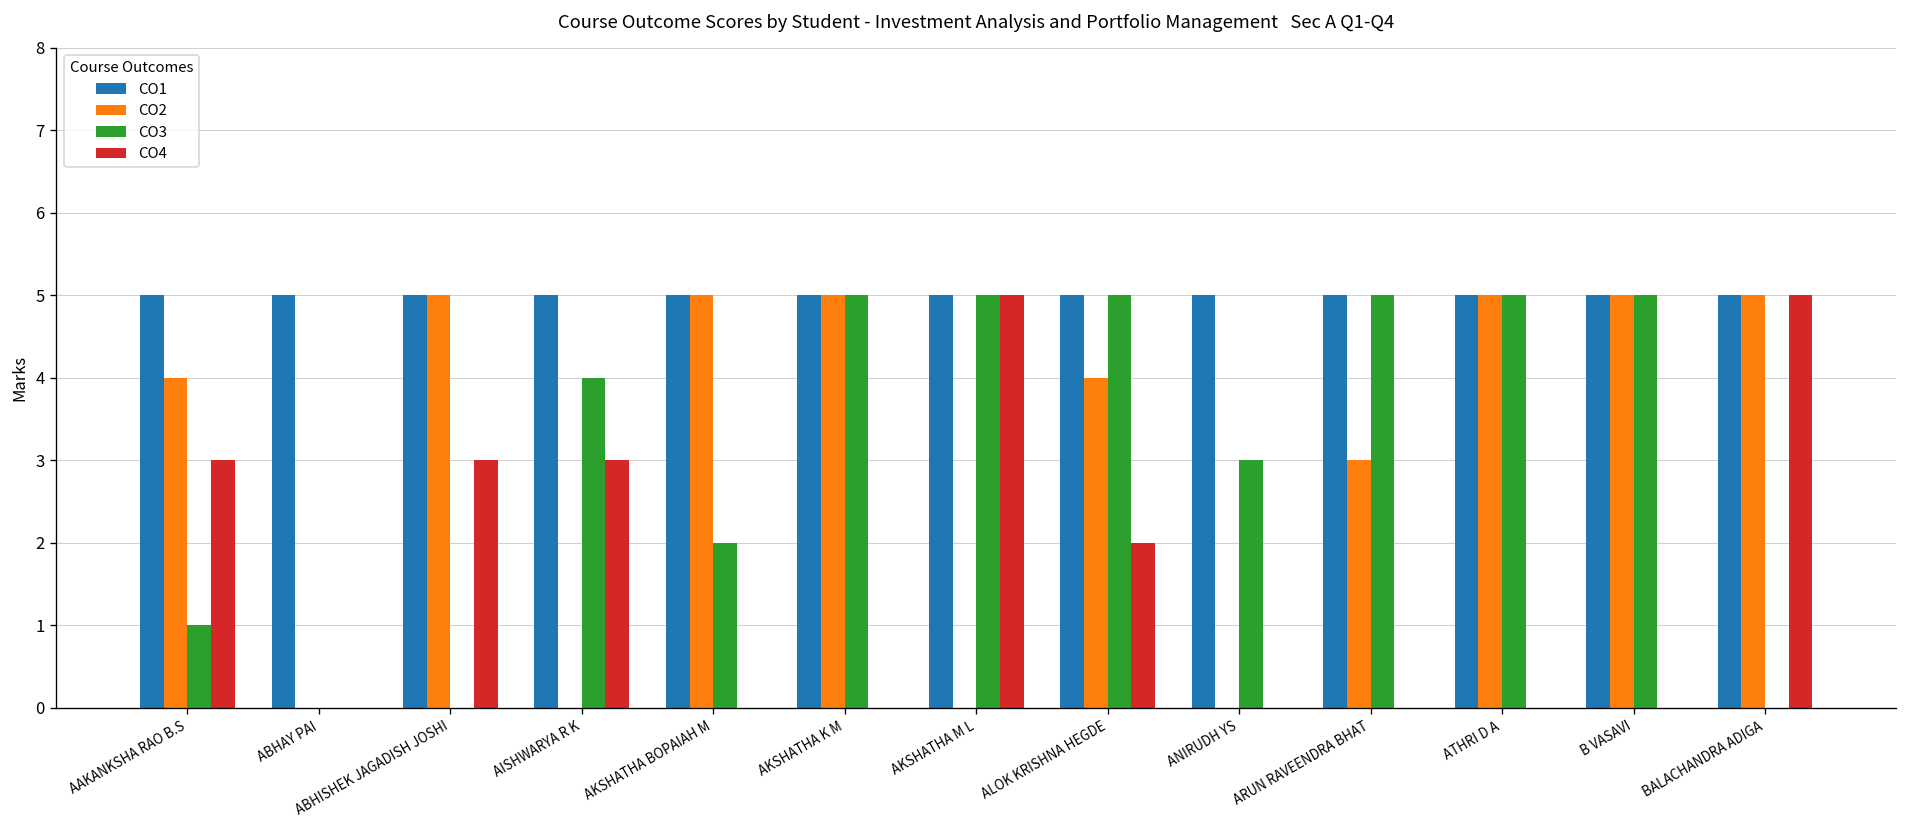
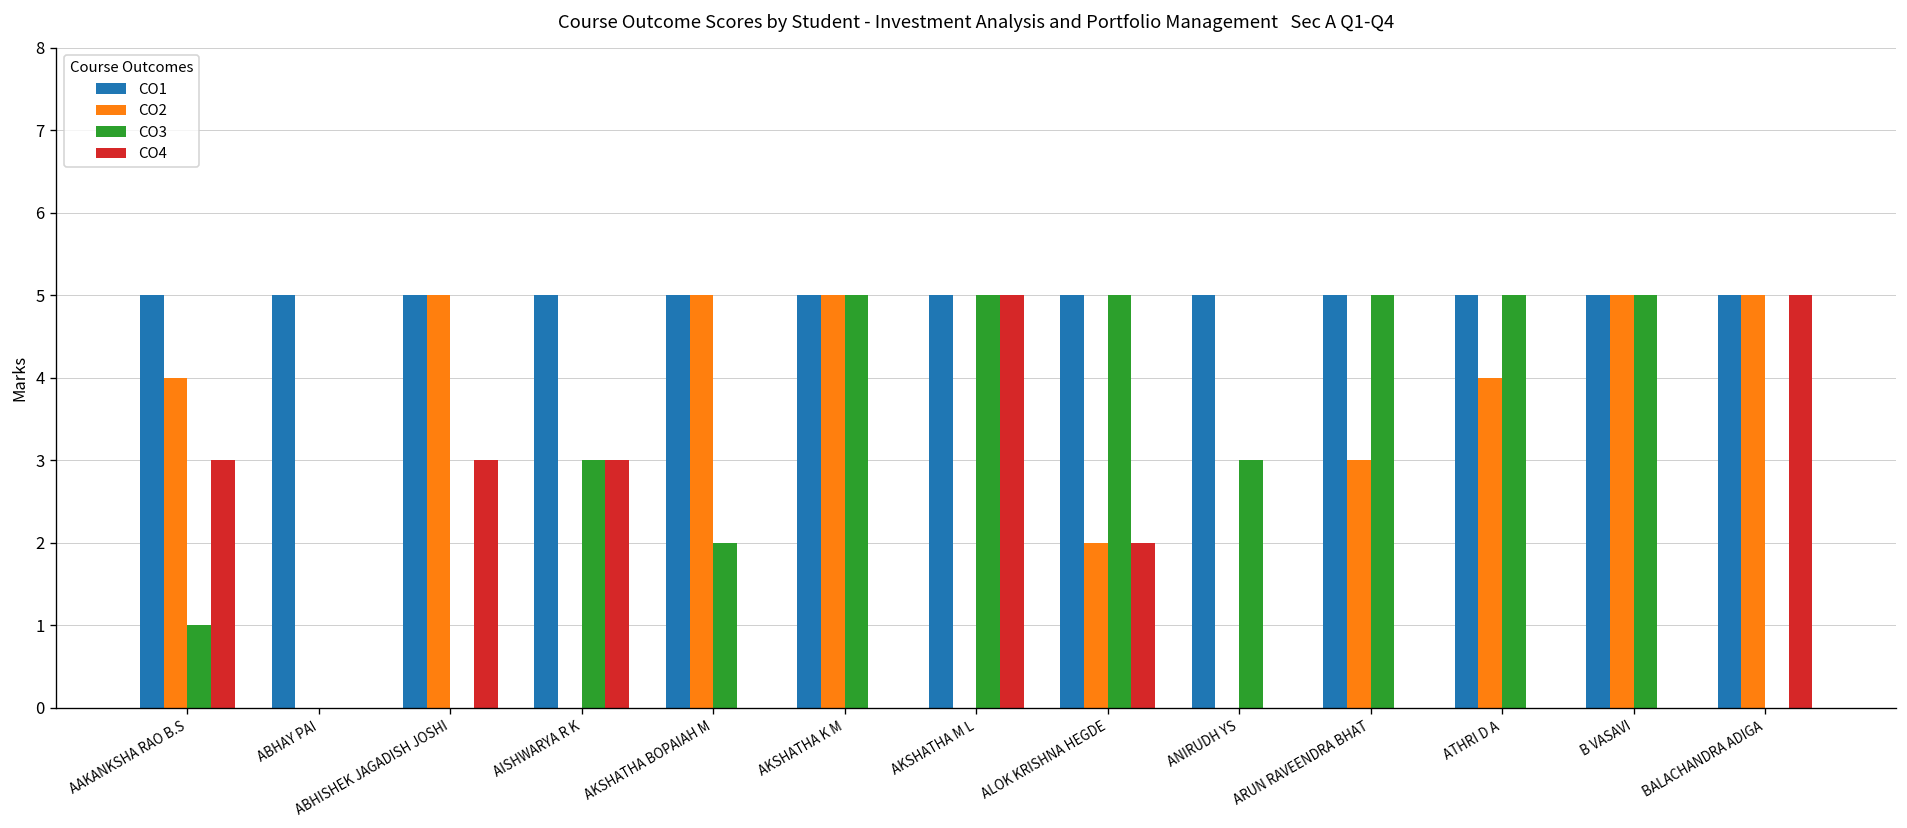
  {
    "CO1": {
      "AAKANKSHA RAO B.S": 5,
      "ABHAY PAI": 5,
      "ABHISHEK JAGADISH JOSHI": 5,
      "AISHWARYA R K": 5,
      "AKSHATHA BOPAIAH M": 5,
      "AKSHATHA K M": 5,
      "AKSHATHA M L": 5,
      "ALOK KRISHNA HEGDE": 5,
      "ANIRUDH YS": 5,
      "ARUN RAVEENDRA BHAT": 5,
      "ATHRI D A": 5,
      "B VASAVI": 5,
      "BALACHANDRA ADIGA": 5
    },
    "CO2": {
      "AAKANKSHA RAO B.S": 4,
      "ABHAY PAI": 0,
      "ABHISHEK JAGADISH JOSHI": 5,
      "AISHWARYA R K": 0,
      "AKSHATHA BOPAIAH M": 5,
      "AKSHATHA K M": 5,
      "AKSHATHA M L": 0,
-     "ALOK KRISHNA HEGDE": 4,
+     "ALOK KRISHNA HEGDE": 2,
      "ANIRUDH YS": 0,
      "ARUN RAVEENDRA BHAT": 3,
-     "ATHRI D A": 5,
+     "ATHRI D A": 4,
      "B VASAVI": 5,
      "BALACHANDRA ADIGA": 5
    },
    "CO3": {
      "AAKANKSHA RAO B.S": 1,
      "ABHAY PAI": 0,
      "ABHISHEK JAGADISH JOSHI": 0,
-     "AISHWARYA R K": 4,
+     "AISHWARYA R K": 3,
      "AKSHATHA BOPAIAH M": 2,
      "AKSHATHA K M": 5,
      "AKSHATHA M L": 5,
      "ALOK KRISHNA HEGDE": 5,
      "ANIRUDH YS": 3,
      "ARUN RAVEENDRA BHAT": 5,
      "ATHRI D A": 5,
      "B VASAVI": 5,
      "BALACHANDRA ADIGA": 0
    },
    "CO4": {
      "AAKANKSHA RAO B.S": 3,
      "ABHAY PAI": 0,
      "ABHISHEK JAGADISH JOSHI": 3,
      "AISHWARYA R K": 3,
      "AKSHATHA BOPAIAH M": 0,
      "AKSHATHA K M": 0,
      "AKSHATHA M L": 5,
      "ALOK KRISHNA HEGDE": 2,
      "ANIRUDH YS": 0,
      "ARUN RAVEENDRA BHAT": 0,
      "ATHRI D A": 0,
      "B VASAVI": 0,
      "BALACHANDRA ADIGA": 5
    }
  }
